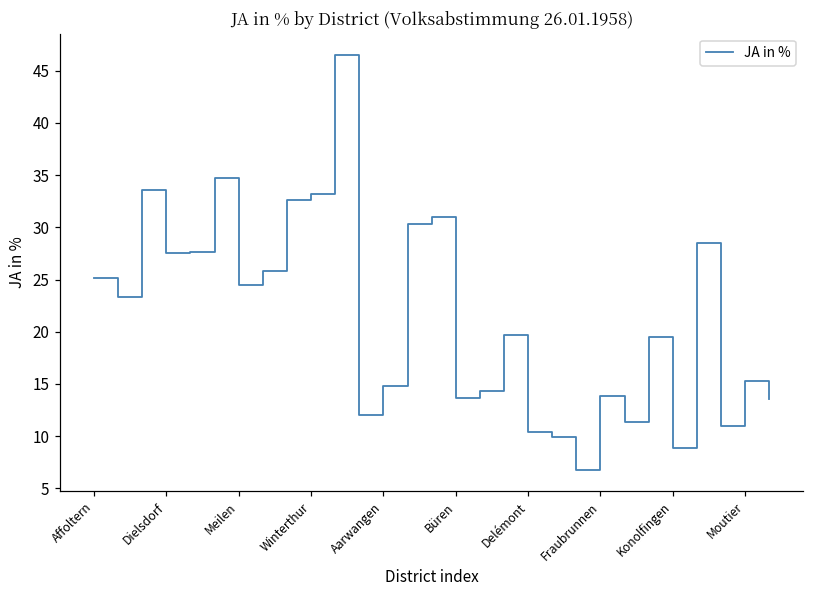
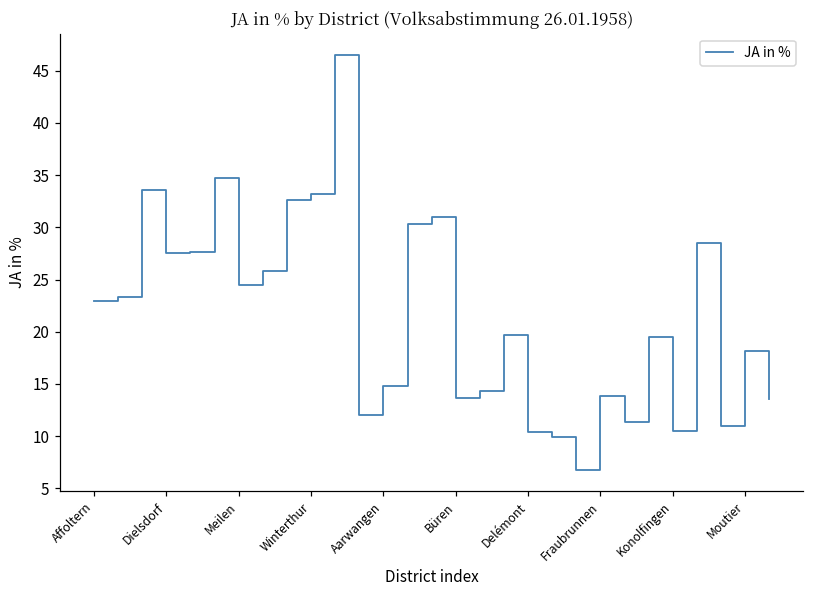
  {
-   "Affoltern": 25,
+   "Affoltern": 23,
    "Dielsdorf": 28,
    "Meilen": 24,
    "Winterthur": 33,
    "Aarwangen": 15,
    "Büren": 14,
    "Delémont": 10,
    "Fraubrunnen": 14,
-   "Konolfingen": 9,
-   "Moutier": 15
+   "Konolfingen": 10,
+   "Moutier": 18
  }
